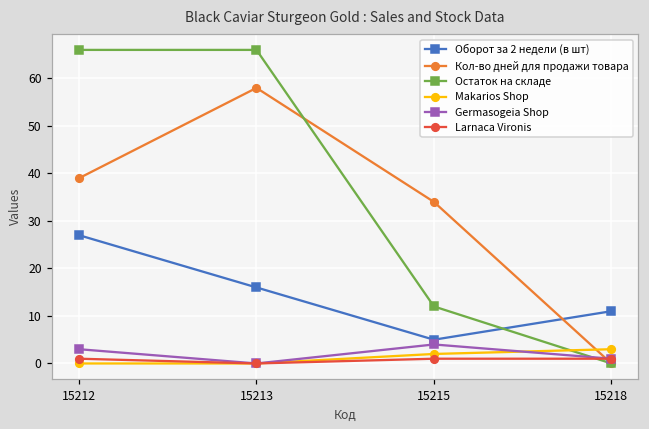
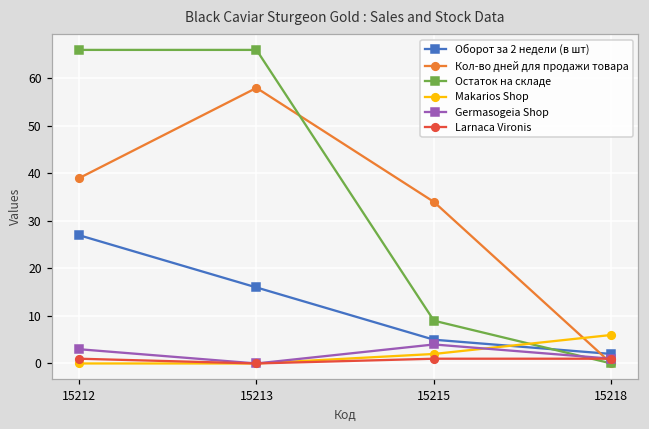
  {
    "Оборот за 2 недели (в шт)": {
      "15212": 27,
      "15213": 16,
      "15215": 5,
-     "15218": 11
+     "15218": 2
    },
    "Остаток на складе": {
      "15212": 66,
      "15213": 66,
-     "15215": 12
+     "15215": 9
    },
    "Makarios Shop": {
      "15212": 0,
      "15215": 2,
-     "15218": 3
+     "15218": 6
    },
    "Germasogeia Shop": {
      "15212": 3,
      "15215": 4
    }
  }
